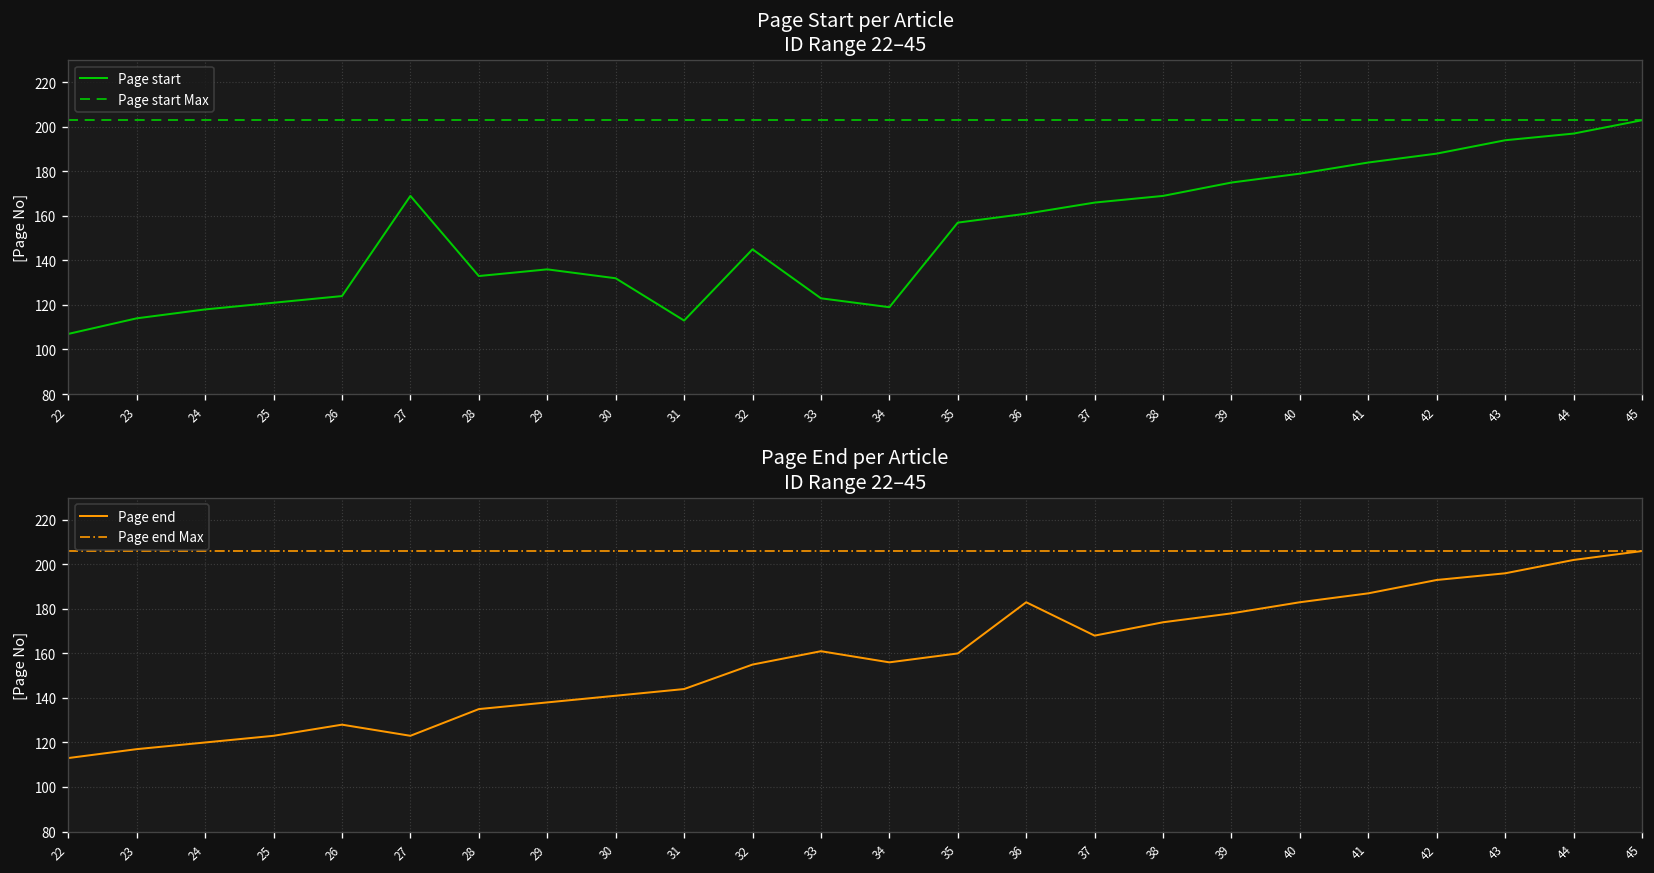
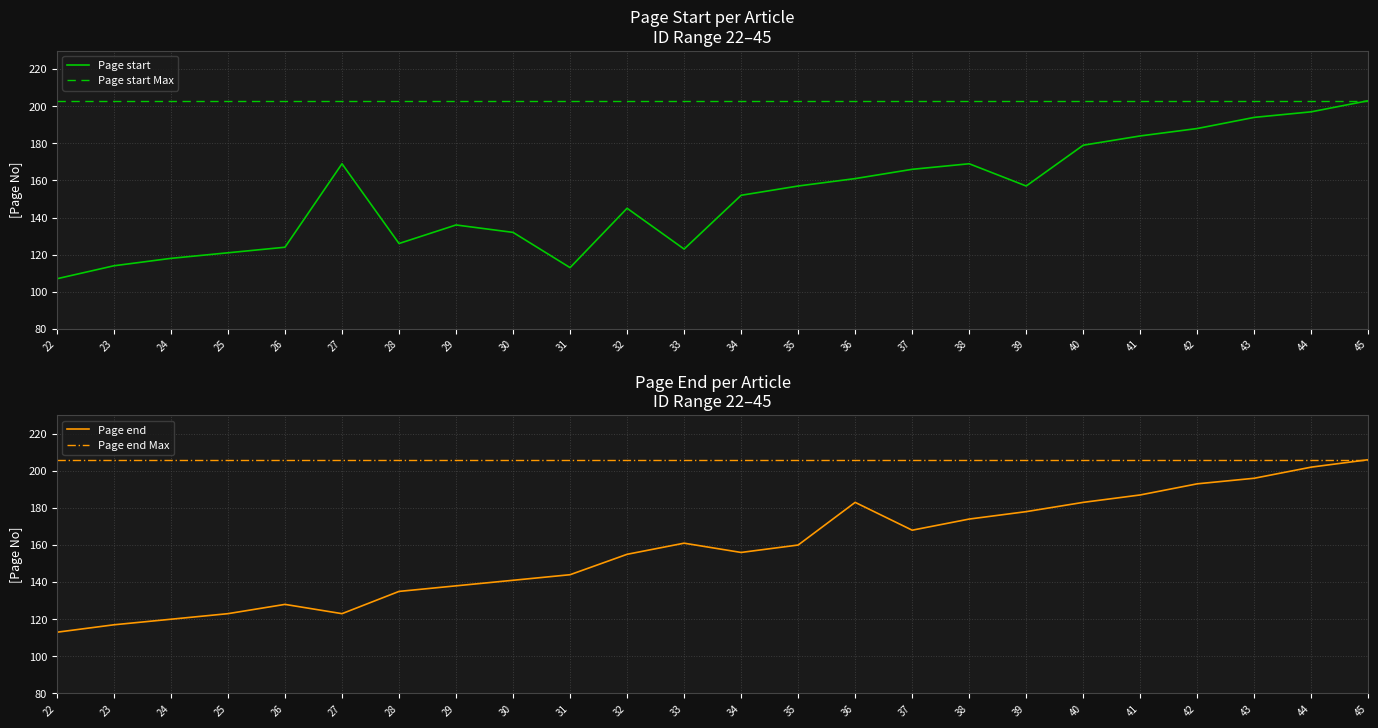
  {
    "Page Start per Article ID Range 22–45": {
      "22": 107,
      "23": 114,
      "24": 118,
      "25": 121,
      "26": 124,
      "27": 169,
-     "28": 133,
+     "28": 126,
      "29": 136,
      "30": 132,
      "31": 113,
      "32": 145,
      "33": 123,
-     "34": 119,
+     "34": 152,
      "35": 157,
      "36": 161,
      "37": 166,
      "38": 169,
-     "39": 175,
+     "39": 157,
      "40": 179,
      "41": 184,
      "42": 188,
      "43": 194,
      "44": 197,
      "45": 203
    },
    "Page End per Article ID Range 22–45": {
      "22": 113,
      "23": 117,
      "24": 120,
      "25": 123,
      "26": 128,
      "27": 123,
      "28": 135,
      "29": 138,
      "30": 141,
      "31": 144,
      "32": 155,
      "33": 161,
      "34": 156,
      "35": 160,
      "36": 183,
      "37": 168,
      "38": 174,
      "39": 178,
      "40": 183,
      "41": 187,
      "42": 193,
      "43": 196,
      "44": 202,
      "45": 206
    }
  }
